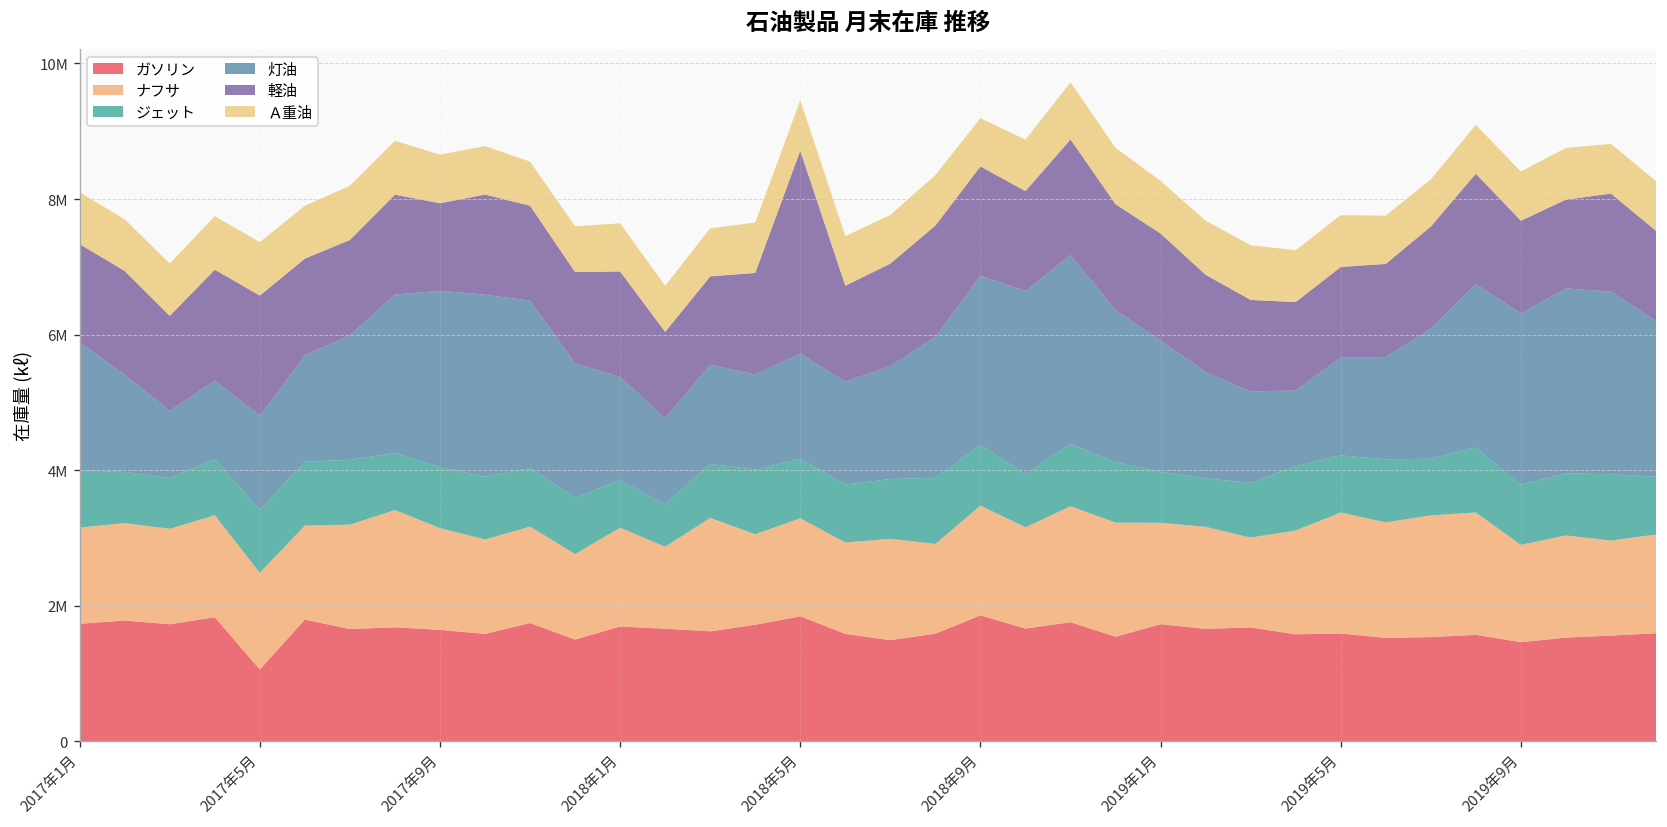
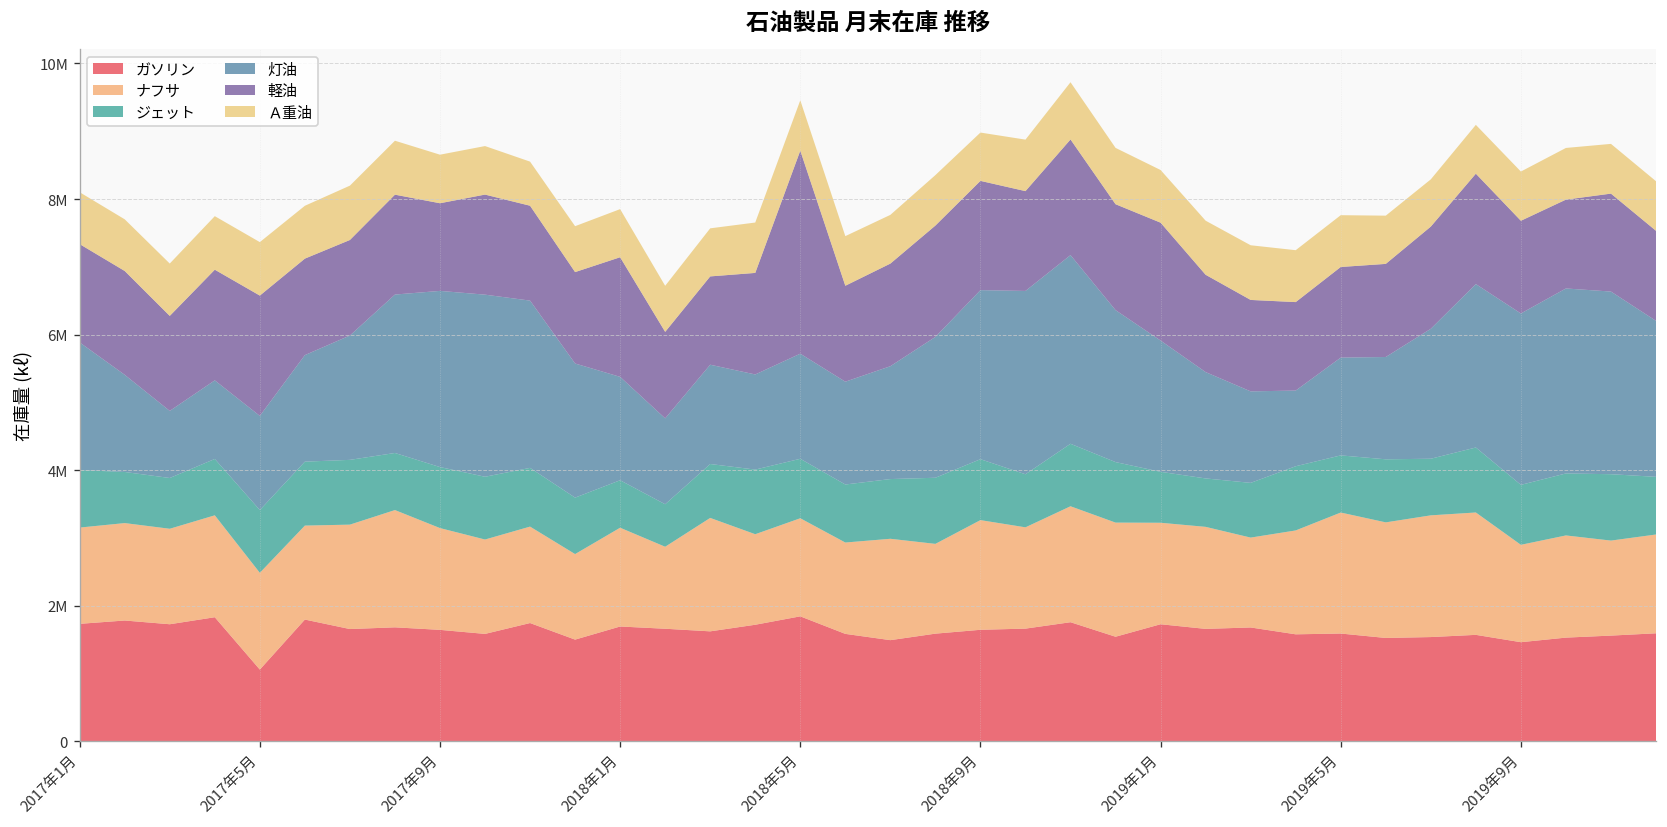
  {
    "ガソリン": {
      "2017年1月": 1700000,
      "2017年5月": 1100000,
      "2017年9月": 1600000,
      "2018年1月": 1700000,
      "2018年5月": 1800000,
-     "2018年9月": 1900000,
+     "2018年9月": 1600000,
      "2019年1月": 1700000,
      "2019年5月": 1600000,
      "2019年9月": 1500000
    },
    "軽油": {
      "2017年1月": 1400000,
      "2017年5月": 1800000,
      "2017年9月": 1300000,
-     "2018年1月": 1600000,
+     "2018年1月": 1800000,
      "2018年5月": 3000000,
      "2018年9月": 1600000,
-     "2019年1月": 1600000,
+     "2019年1月": 1700000,
      "2019年5月": 1300000,
      "2019年9月": 1400000
    }
  }
